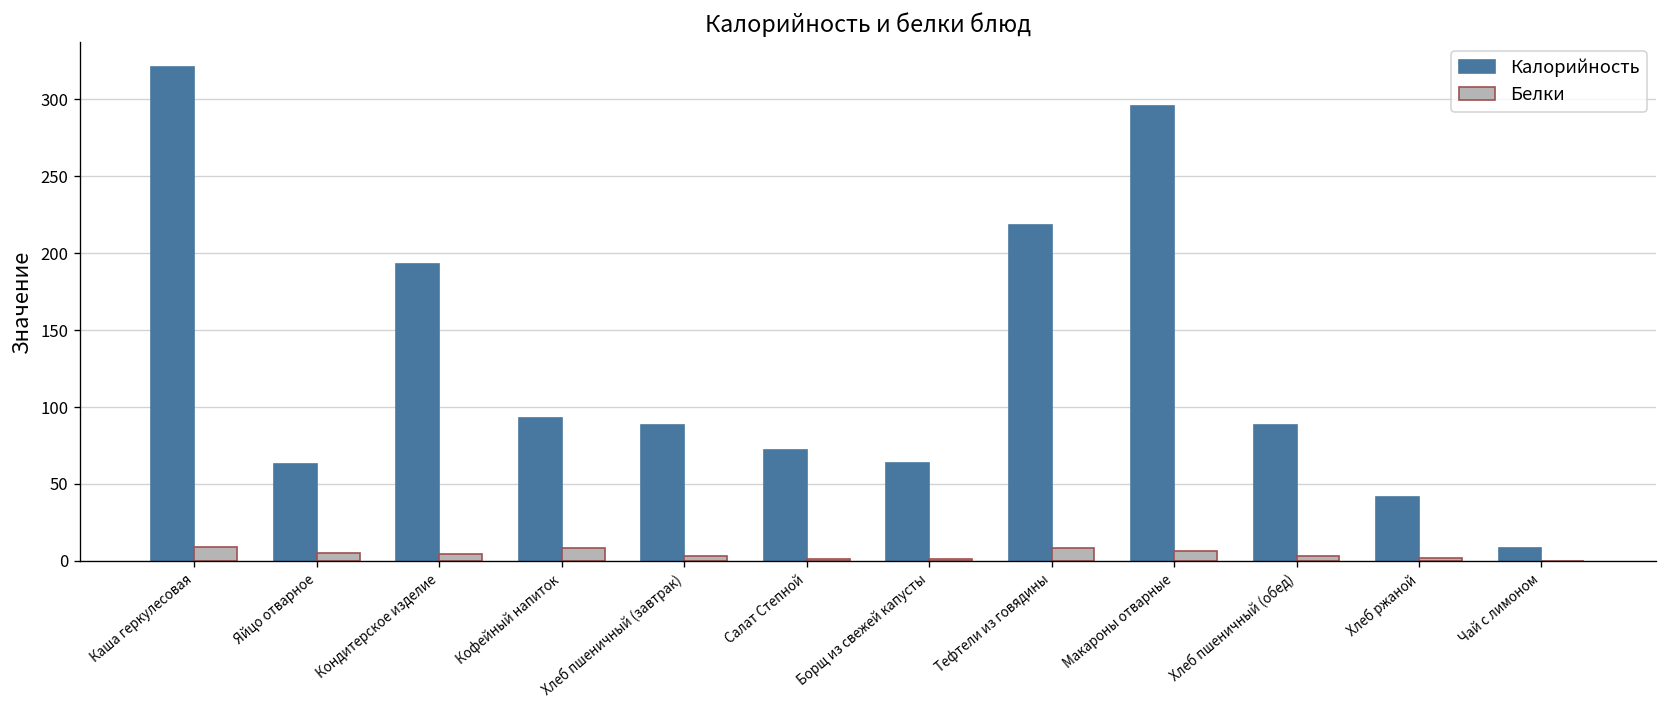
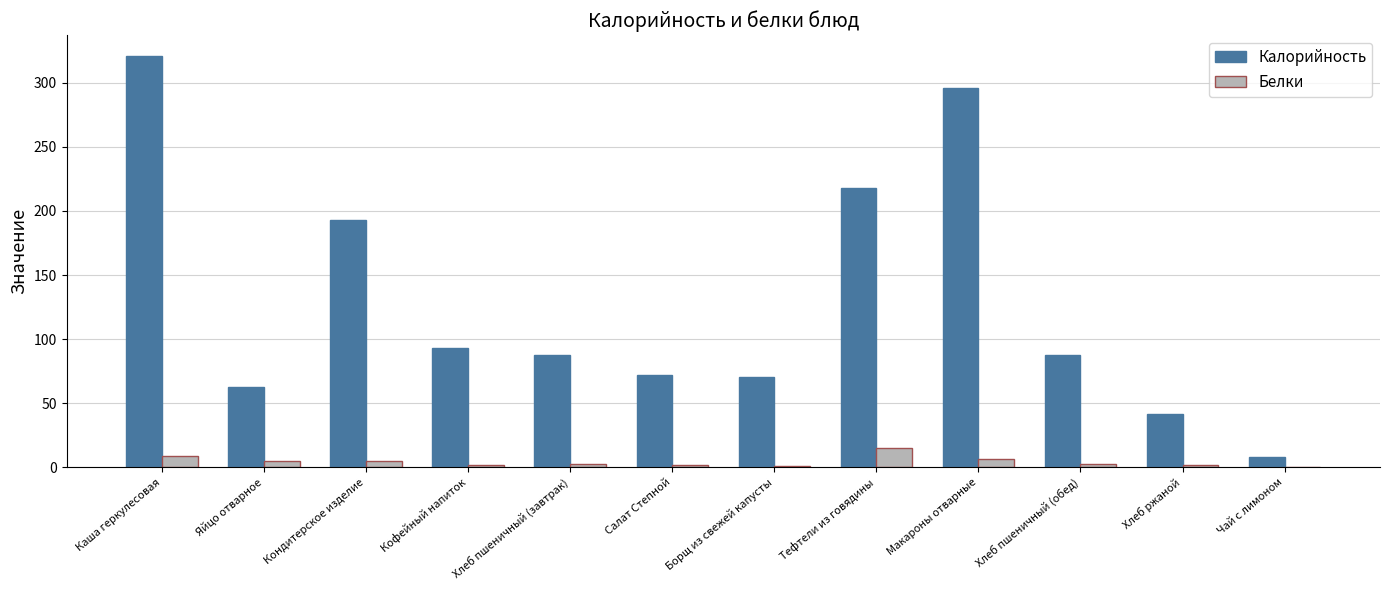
  {
    "Калорийность": {
      "Каша геркулесовая": 321,
      "Яйцо отварное": 63,
      "Кондитерское изделие": 193,
      "Кофейный напиток": 93,
      "Хлеб пшеничный (завтрак)": 88,
      "Салат Степной": 72,
-     "Борщ из свежей капусты": 64,
+     "Борщ из свежей капусты": 71,
      "Тефтели из говядины": 218,
      "Макароны отварные": 296,
      "Хлеб пшеничный (обед)": 88,
      "Хлеб ржаной": 41,
      "Чай с лимоном": 9
    },
    "Белки": {
      "Каша геркулесовая": 9,
      "Яйцо отварное": 5,
      "Кондитерское изделие": 5,
-     "Кофейный напиток": 8,
+     "Кофейный напиток": 2,
      "Хлеб пшеничный (завтрак)": 3,
-     "Тефтели из говядины": 8,
+     "Тефтели из говядины": 16,
      "Макароны отварные": 7,
      "Хлеб пшеничный (обед)": 3,
      "Хлеб ржаной": 2
    }
  }
